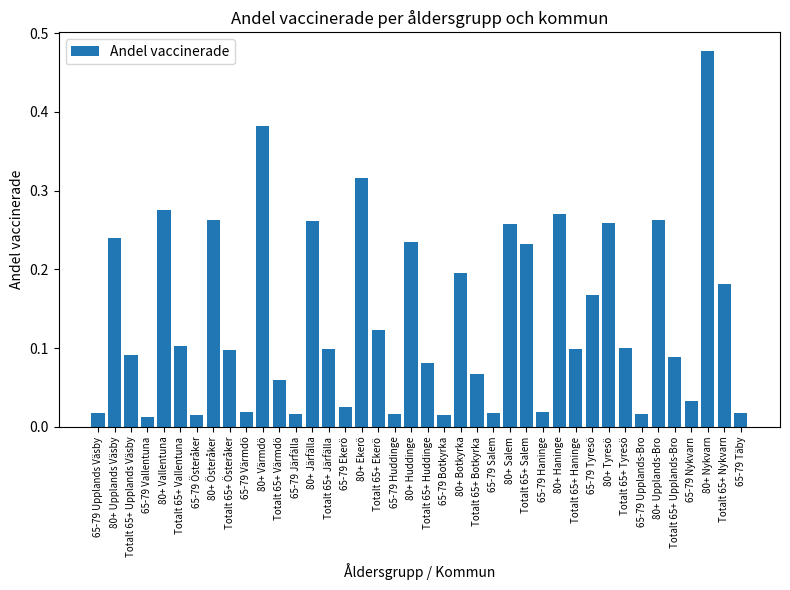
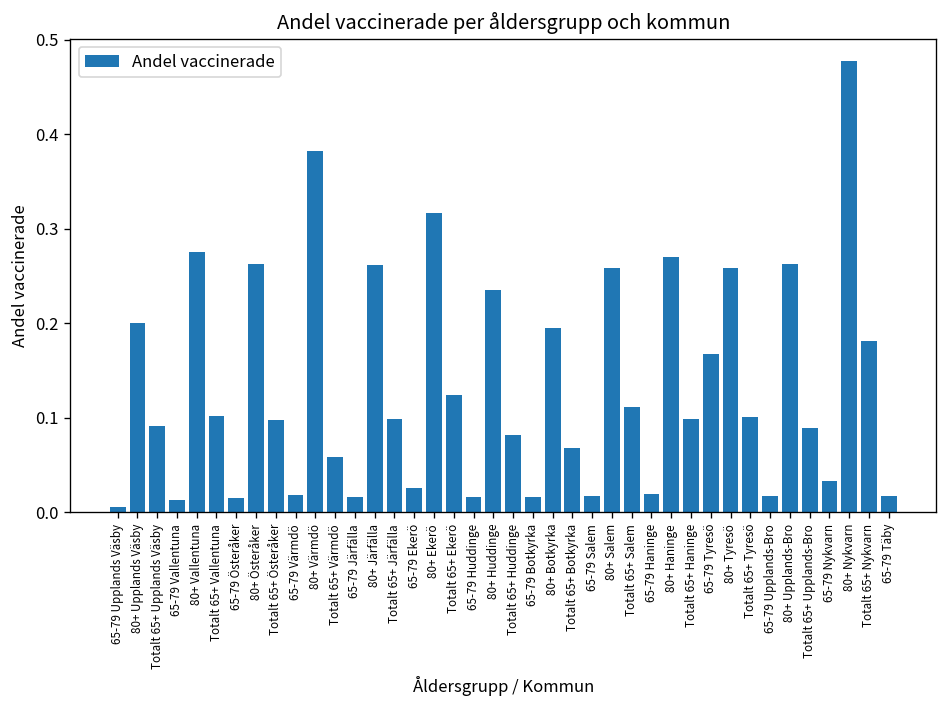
  {
-   "65-79 Upplands Väsby": 0.02,
-   "80+ Upplands Väsby": 0.24,
+   "65-79 Upplands Väsby": 0.01,
+   "80+ Upplands Väsby": 0.20,
    "Totalt 65+ Upplands Väsby": 0.09,
    "65-79 Vallentuna": 0.01,
    "80+ Vallentuna": 0.28,
    "Totalt 65+ Vallentuna": 0.10,
    "65-79 Österåker": 0.01,
    "80+ Österåker": 0.26,
    "Totalt 65+ Österåker": 0.10,
    "65-79 Värmdö": 0.02,
    "80+ Värmdö": 0.38,
    "Totalt 65+ Värmdö": 0.06,
    "65-79 Järfälla": 0.02,
    "80+ Järfälla": 0.26,
    "Totalt 65+ Järfälla": 0.10,
    "65-79 Ekerö": 0.03,
    "80+ Ekerö": 0.32,
    "Totalt 65+ Ekerö": 0.12,
    "65-79 Huddinge": 0.02,
    "80+ Huddinge": 0.24,
    "Totalt 65+ Huddinge": 0.08,
    "65-79 Botkyrka": 0.02,
    "80+ Botkyrka": 0.20,
    "Totalt 65+ Botkyrka": 0.07,
    "65-79 Salem": 0.02,
    "80+ Salem": 0.26,
-   "Totalt 65+ Salem": 0.23,
+   "Totalt 65+ Salem": 0.11,
    "65-79 Haninge": 0.02,
    "80+ Haninge": 0.27,
    "Totalt 65+ Haninge": 0.10,
    "65-79 Tyresö": 0.17,
    "80+ Tyresö": 0.26,
    "Totalt 65+ Tyresö": 0.10,
    "65-79 Upplands-Bro": 0.02,
    "80+ Upplands-Bro": 0.26,
    "Totalt 65+ Upplands-Bro": 0.09,
    "65-79 Nykvarn": 0.03,
    "80+ Nykvarn": 0.48,
    "Totalt 65+ Nykvarn": 0.18,
    "65-79 Täby": 0.02
  }
